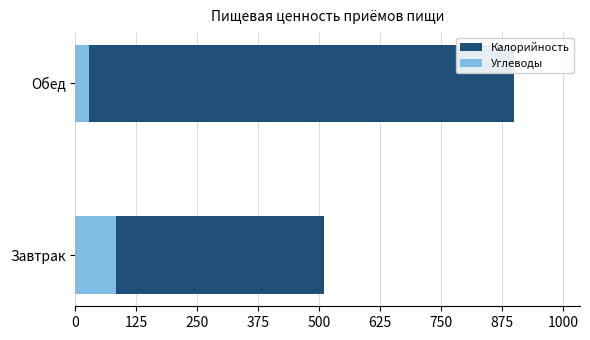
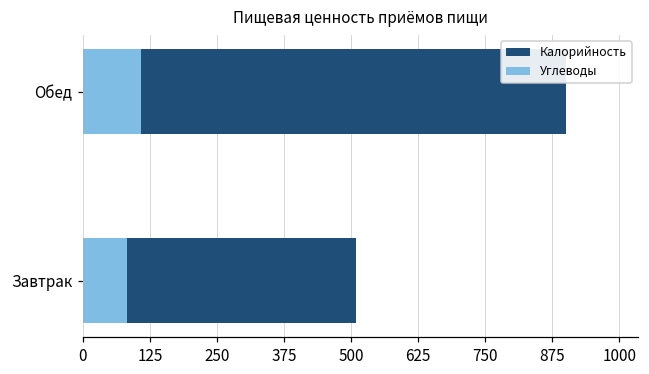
  {
    "Калорийность": {
      "Обед": 900,
      "Завтрак": 510
    },
    "Углеводы": {
-     "Обед": 30
+     "Обед": 110
    }
  }
